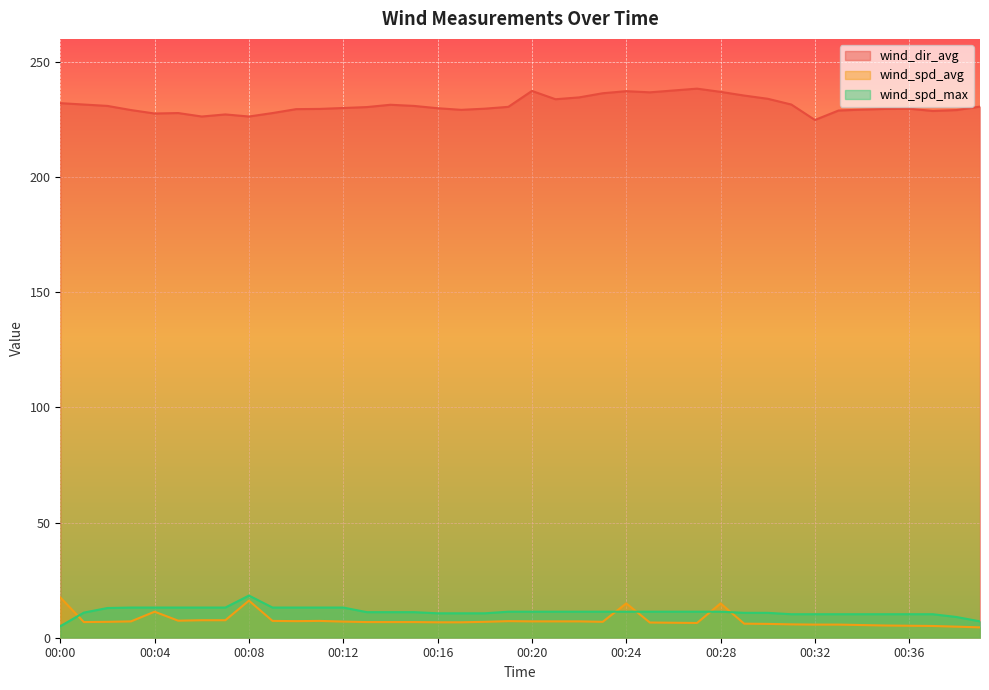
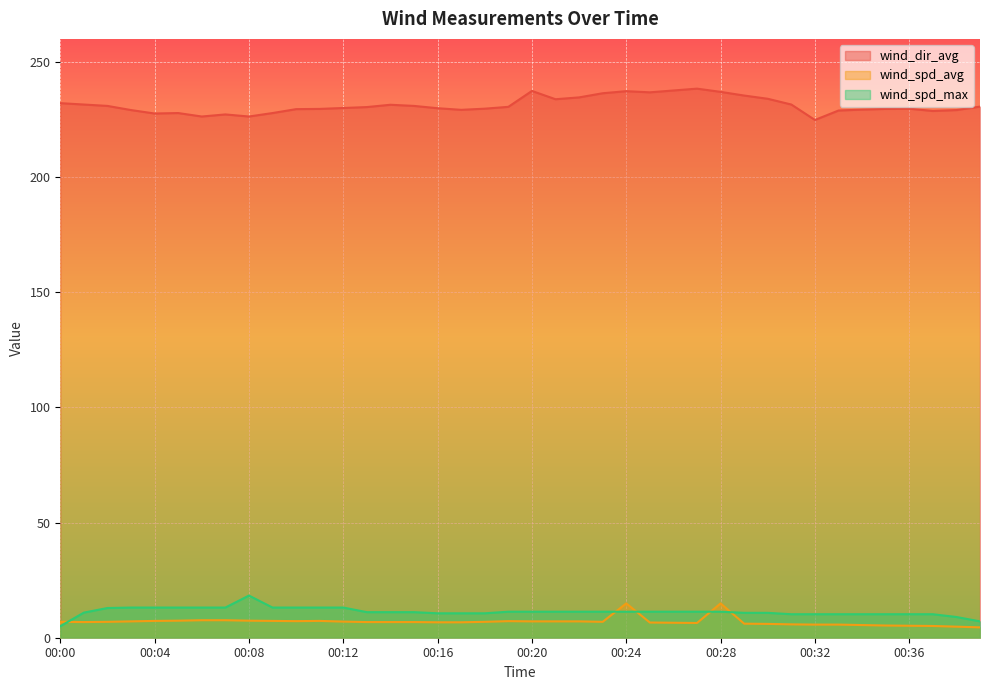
  {
    "wind_dir_avg": {
      "00:00": 232,
      "00:04": 228,
      "00:08": 226,
      "00:12": 230,
      "00:16": 230,
      "00:20": 237,
      "00:24": 237,
      "00:28": 237,
      "00:32": 225,
      "00:36": 230
    },
    "wind_spd_avg": {
-     "00:00": 18,
-     "00:04": 11,
-     "00:08": 16,
+     "00:00": 7,
+     "00:04": 7,
+     "00:08": 7,
      "00:12": 7,
      "00:16": 7,
      "00:20": 7,
      "00:24": 15,
      "00:28": 15,
      "00:32": 6,
      "00:36": 5
    },
    "wind_spd_max": {
      "00:00": 5,
      "00:04": 13,
      "00:08": 18,
      "00:12": 13,
      "00:16": 11,
      "00:20": 11,
      "00:24": 11,
      "00:28": 11,
      "00:32": 10,
      "00:36": 10
    }
  }
